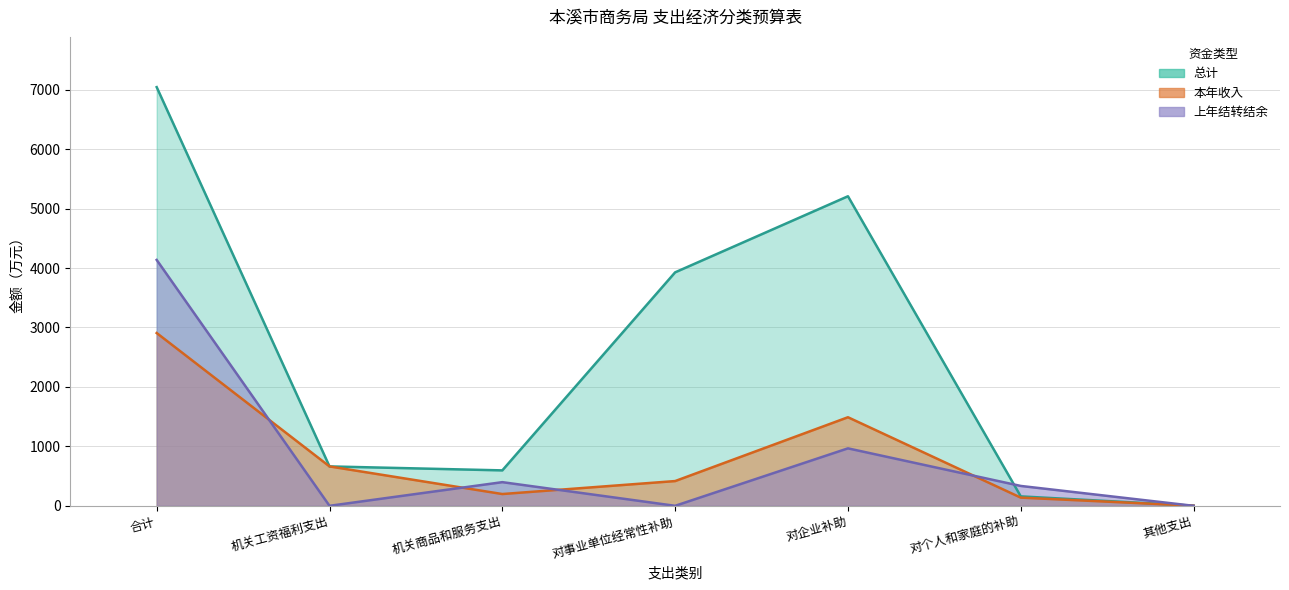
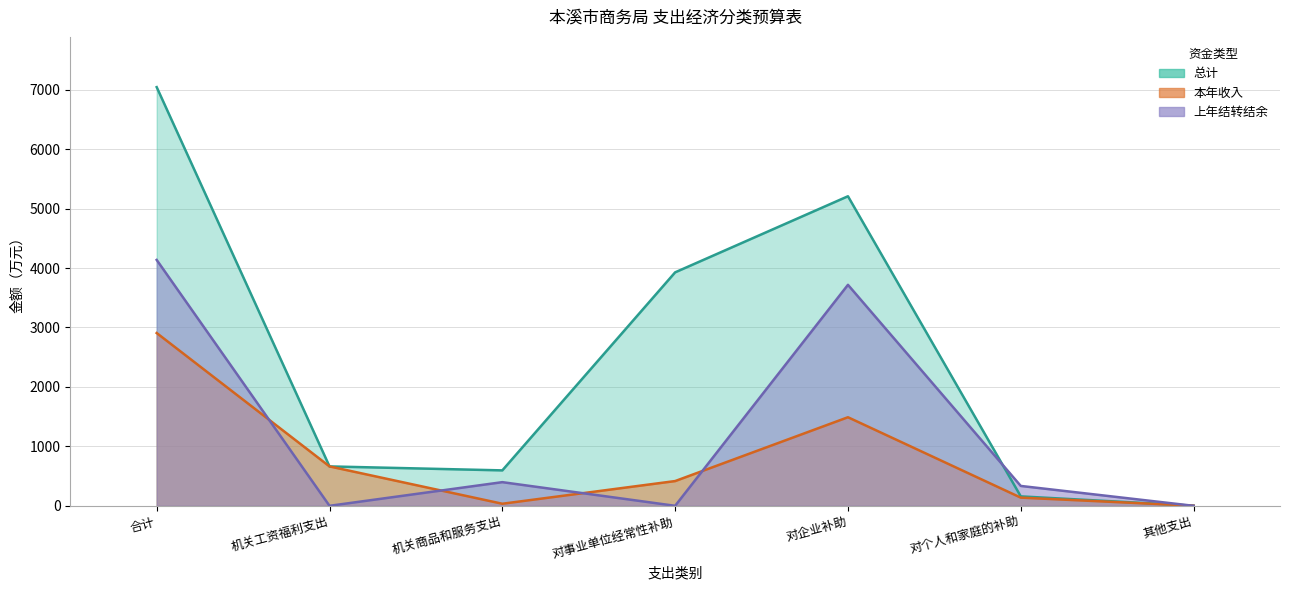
  {
    "总计": {
      "合计": 7000,
      "机关商品和服务支出": 600,
      "对事业单位经常性补助": 3900,
      "对企业补助": 5200
    },
    "本年收入": {
      "合计": 2900,
-     "机关商品和服务支出": 200,
+     "机关商品和服务支出": 0,
      "对事业单位经常性补助": 400,
      "对企业补助": 1500
    },
    "上年结转结余": {
      "合计": 4100,
      "机关工资福利支出": 0,
      "机关商品和服务支出": 400,
      "对事业单位经常性补助": 0,
-     "对企业补助": 1000,
+     "对企业补助": 3700,
      "对个人和家庭的补助": 300
    }
  }
